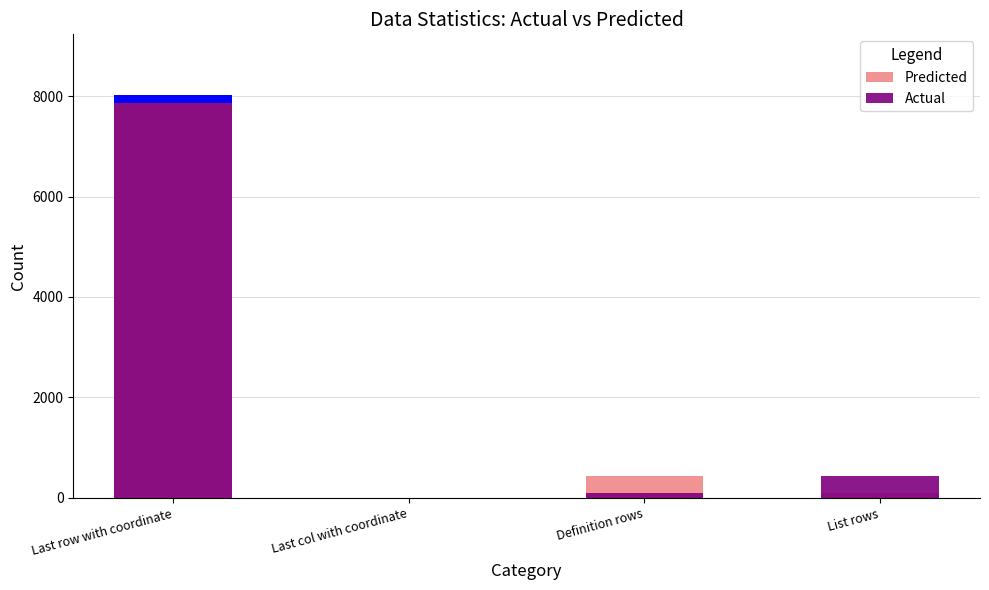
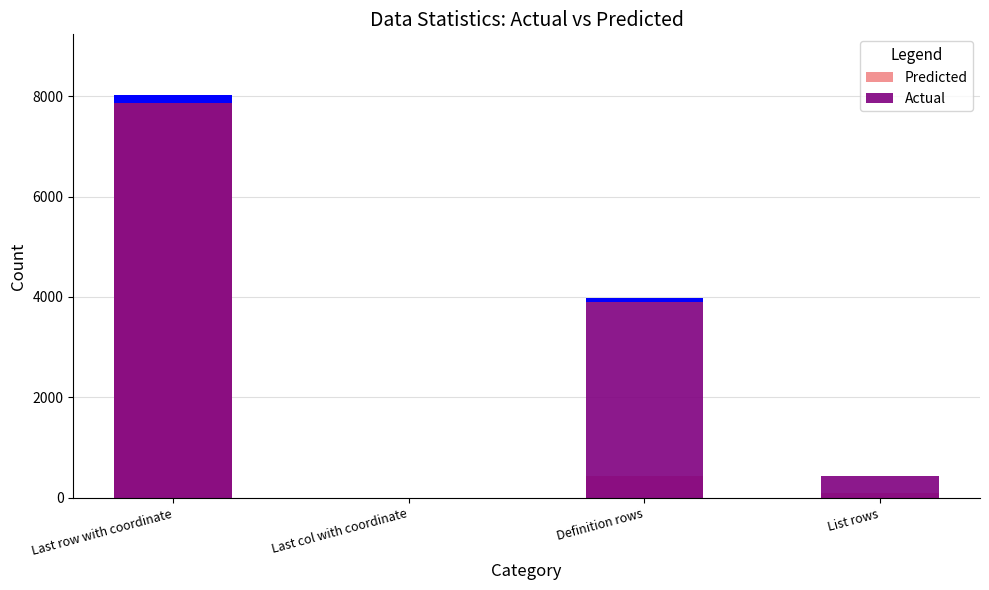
  {
    "Predicted": {
      "Last row with coordinate": 8000
    },
    "Actual": {
      "Last row with coordinate": 8000,
-     "Definition rows": 100,
+     "Definition rows": 4000,
      "List rows": 400
    }
  }
